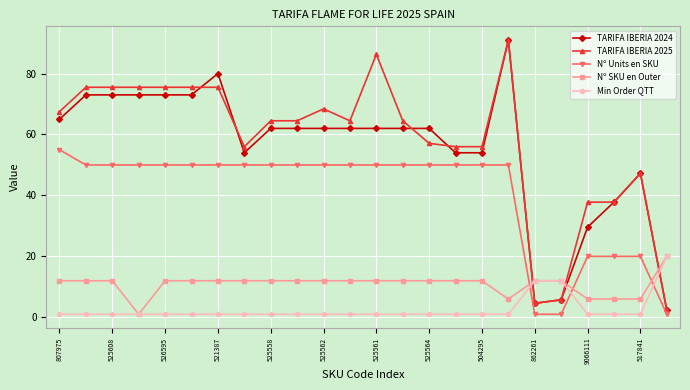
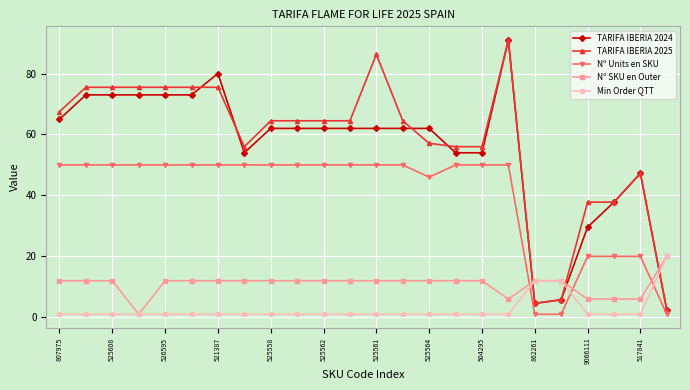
  {
    "TARIFA IBERIA 2024": {
      "807975": 65,
      "525608": 73,
      "526595": 73,
      "521387": 80,
      "525558": 62,
      "525562": 62,
      "525561": 62,
      "525564": 62,
      "504295": 54,
      "9066111": 30
    },
    "TARIFA IBERIA 2025": {
      "807975": 68,
      "525608": 76,
      "526595": 76,
      "521387": 76,
      "525558": 65,
-     "525562": 68,
+     "525562": 65,
      "525561": 86,
      "525564": 57,
      "504295": 56,
      "9066111": 38
    },
    "Nº Units en SKU": {
-     "807975": 55,
+     "807975": 50,
      "525608": 50,
      "526595": 50,
      "521387": 50,
      "525558": 50,
      "525562": 50,
      "525561": 50,
-     "525564": 50,
+     "525564": 46,
      "504295": 50,
      "862261": 1,
      "9066111": 20,
      "517841": 20
    }
  }
